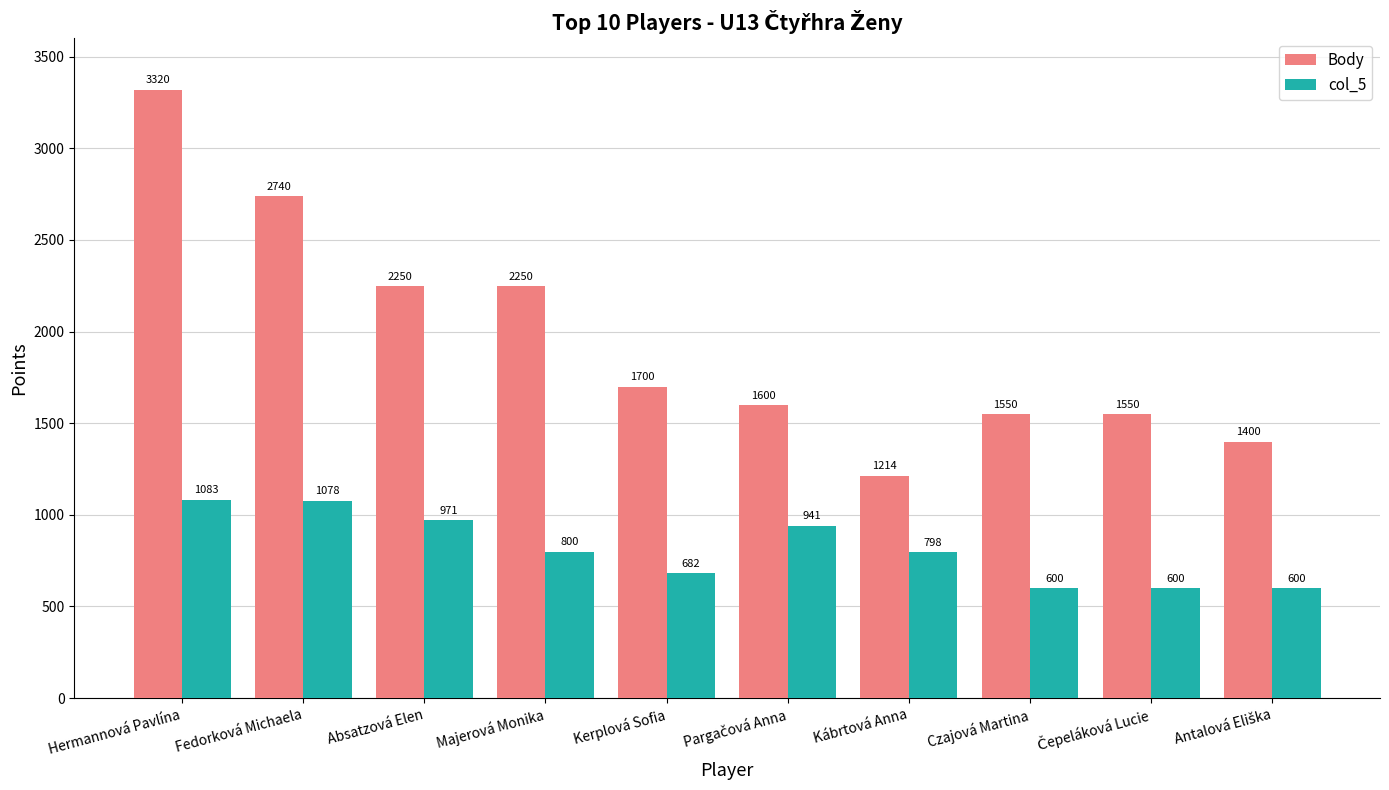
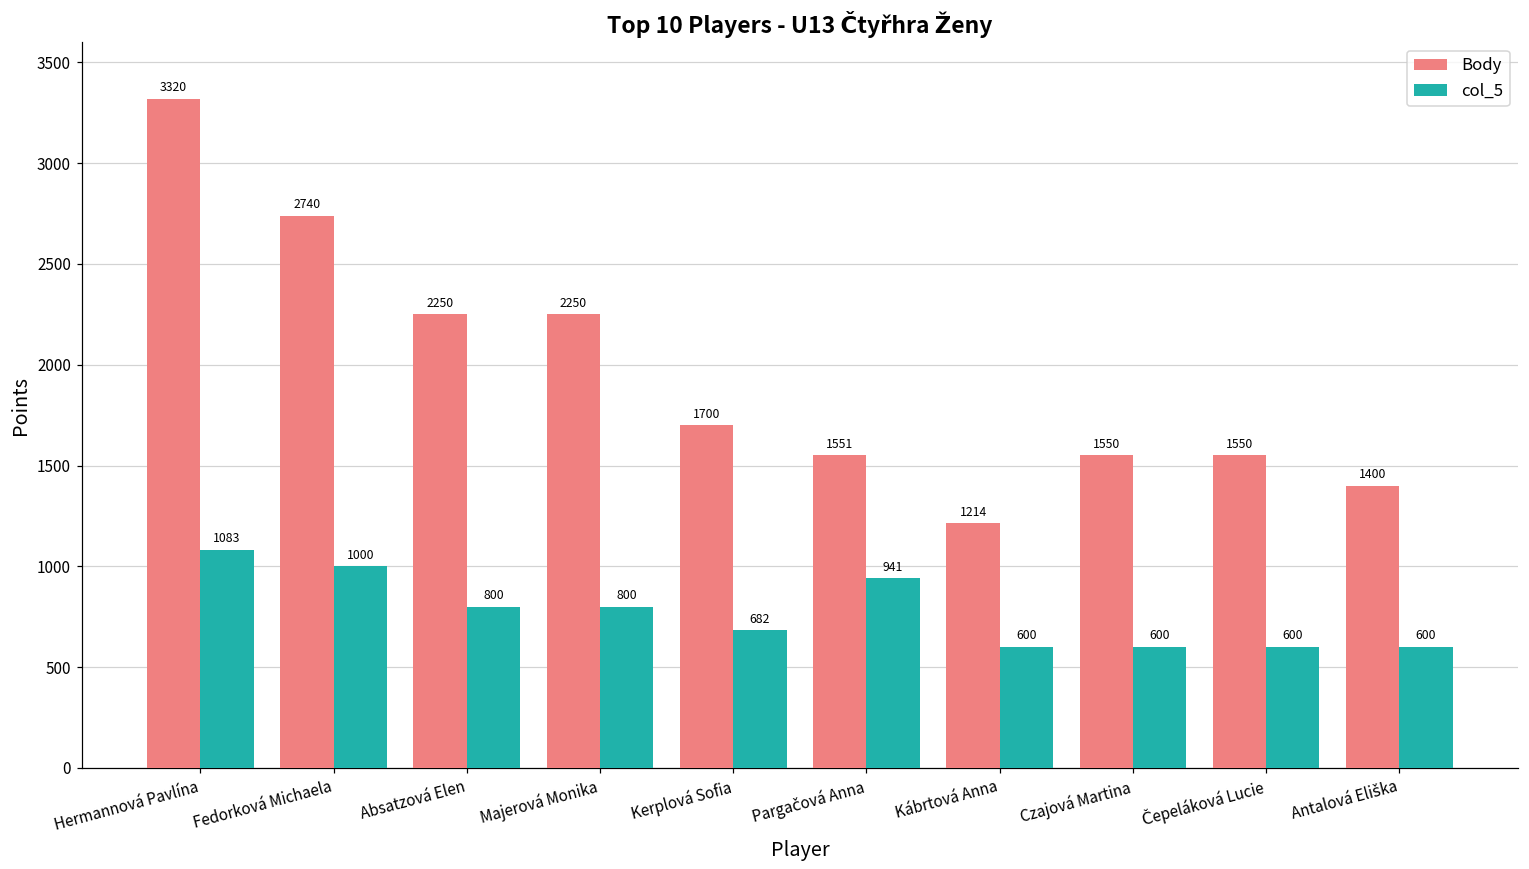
  {
    "Body": {
      "Hermannová Pavlína": 3320,
      "Fedorková Michaela": 2740,
      "Absatzová Elen": 2250,
      "Majerová Monika": 2250,
      "Kerplová Sofia": 1700,
-     "Pargačová Anna": 1600,
+     "Pargačová Anna": 1551,
      "Kábrtová Anna": 1214,
      "Czajová Martina": 1550,
      "Čepeláková Lucie": 1550,
      "Antalová Eliška": 1400
    },
    "col_5": {
      "Hermannová Pavlína": 1083,
-     "Fedorková Michaela": 1078,
-     "Absatzová Elen": 971,
+     "Fedorková Michaela": 1000,
+     "Absatzová Elen": 800,
      "Majerová Monika": 800,
      "Kerplová Sofia": 682,
      "Pargačová Anna": 941,
-     "Kábrtová Anna": 798,
+     "Kábrtová Anna": 600,
      "Czajová Martina": 600,
      "Čepeláková Lucie": 600,
      "Antalová Eliška": 600
    }
  }
